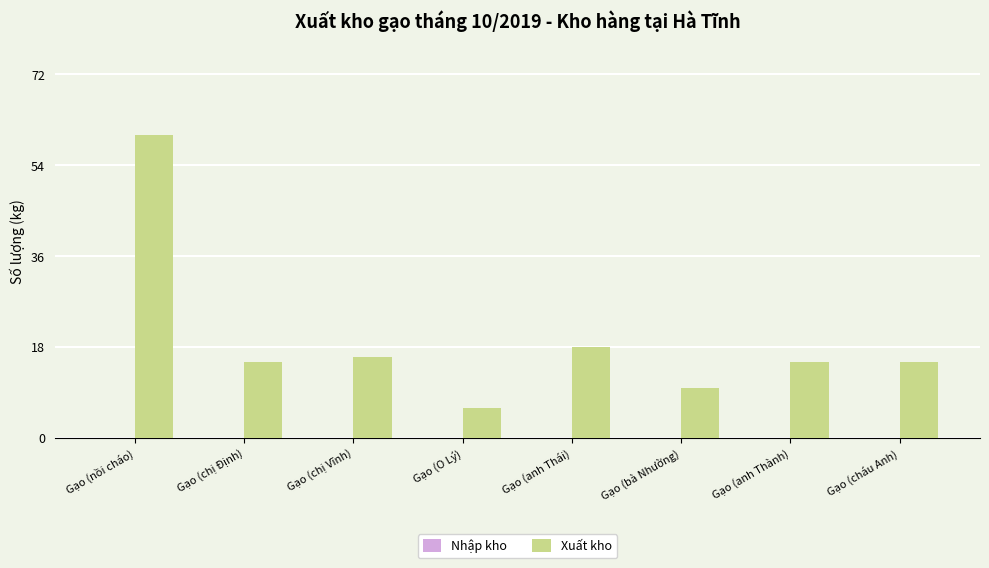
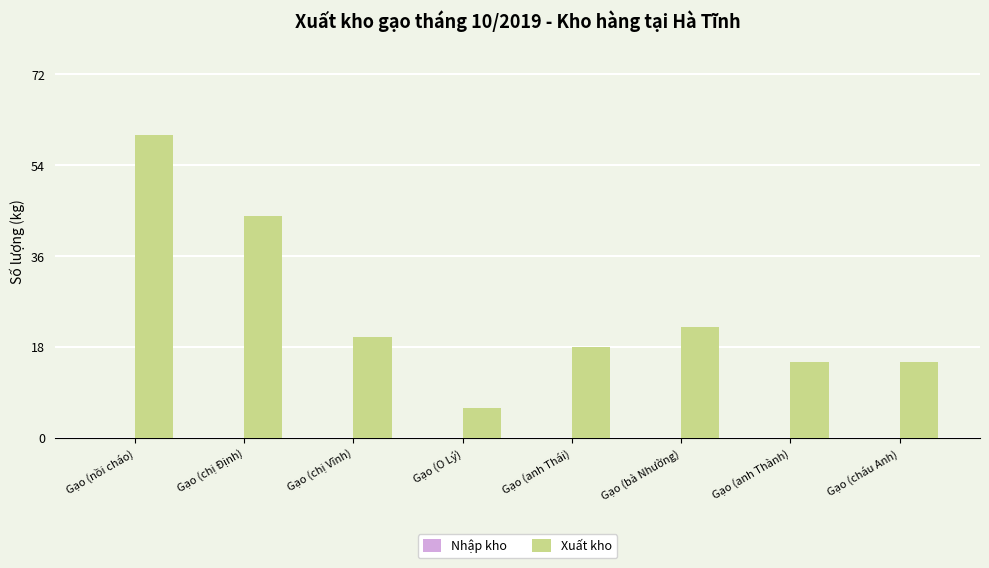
  {
    "Nhập kho": {
      "Gạo (nồi cháo)": 0,
      "Gạo (chị Định)": 0,
      "Gạo (chị Vĩnh)": 0,
      "Gạo (O Lý)": 0,
      "Gạo (anh Thái)": 0,
      "Gạo (bà Nhường)": 0,
      "Gạo (anh Thành)": 0,
      "Gạo (cháu Anh)": 0
    },
    "Xuất kho": {
      "Gạo (nồi cháo)": 60,
-     "Gạo (chị Định)": 15,
-     "Gạo (chị Vĩnh)": 16,
+     "Gạo (chị Định)": 44,
+     "Gạo (chị Vĩnh)": 20,
      "Gạo (O Lý)": 6,
      "Gạo (anh Thái)": 18,
-     "Gạo (bà Nhường)": 10,
+     "Gạo (bà Nhường)": 22,
      "Gạo (anh Thành)": 15,
      "Gạo (cháu Anh)": 15
    }
  }
